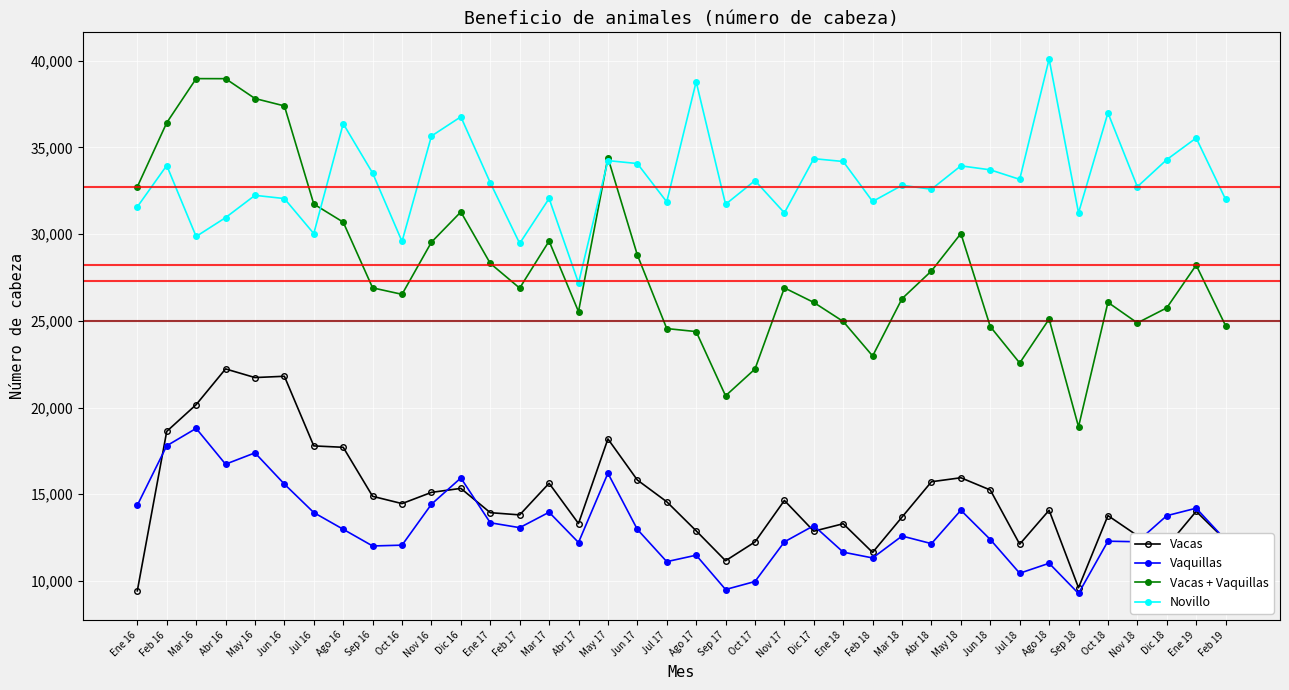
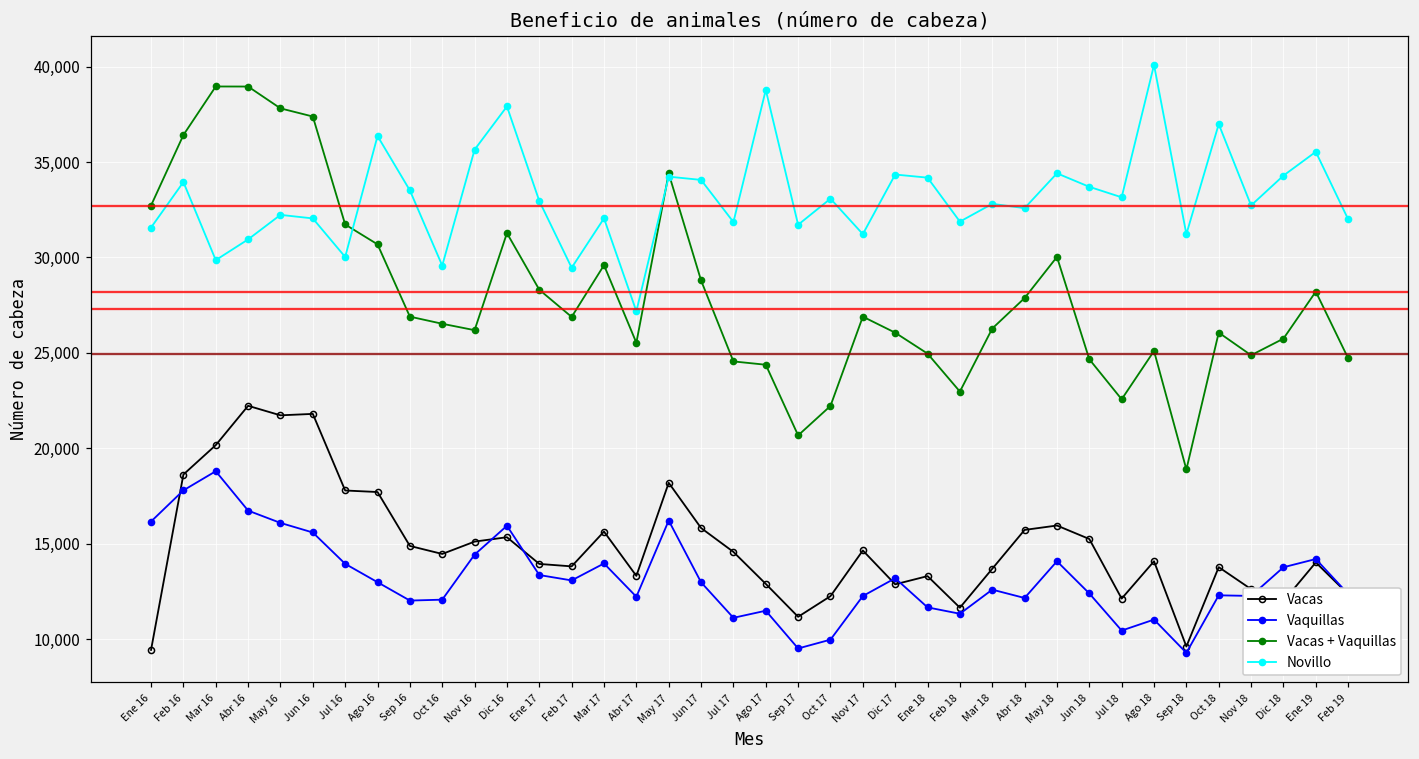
  {
    "Vacas": {
      "Ene 16": "9,400",
      "Feb 16": "18,600",
      "Mar 16": "20,200",
      "Abr 16": "22,200",
      "May 16": "21,700",
      "Jun 16": "21,800",
      "Jul 16": "17,800",
      "Ago 16": "17,700",
      "Sep 16": "14,900",
      "Oct 16": "14,500",
      "Nov 16": "15,100",
      "Dic 16": "15,300",
      "Ene 17": "13,900",
      "Feb 17": "13,800",
      "Mar 17": "15,600",
      "Abr 17": "13,300",
      "May 17": "18,200",
      "Jun 17": "15,800",
      "Jul 17": "14,600",
      "Ago 17": "12,900",
      "Sep 17": "11,200",
      "Oct 17": "12,300",
      "Nov 17": "14,600",
      "Dic 17": "12,900",
      "Ene 18": "13,300",
      "Feb 18": "11,600",
      "Mar 18": "13,700",
      "Abr 18": "15,700",
      "May 18": "16,000",
      "Jun 18": "15,200",
      "Jul 18": "12,100",
      "Ago 18": "14,100",
      "Sep 18": "9,600",
      "Oct 18": "13,800",
      "Ene 19": "14,000"
    },
    "Vaquillas": {
-     "Ene 16": "14,400",
+     "Ene 16": "16,200",
      "Feb 16": "17,800",
      "Mar 16": "18,800",
      "Abr 16": "16,700",
-     "May 16": "17,400",
+     "May 16": "16,100",
      "Jun 16": "15,600",
      "Jul 16": "13,900",
      "Ago 16": "13,000",
      "Sep 16": "12,000",
      "Oct 16": "12,100",
      "Nov 16": "14,400",
      "Dic 16": "15,900",
      "Ene 17": "13,400",
      "Feb 17": "13,100",
      "Mar 17": "14,000",
      "Abr 17": "12,200",
      "May 17": "16,200",
      "Jun 17": "13,000",
      "Jul 17": "11,100",
      "Ago 17": "11,500",
      "Sep 17": "9,500",
      "Oct 17": "10,000",
      "Nov 17": "12,300",
      "Dic 17": "13,200",
      "Ene 18": "11,700",
      "Feb 18": "11,300",
      "Mar 18": "12,600",
      "Abr 18": "12,200",
      "May 18": "14,100",
      "Jun 18": "12,400",
      "Jul 18": "10,400",
      "Ago 18": "11,000",
      "Sep 18": "9,300",
      "Oct 18": "12,300",
      "Dic 18": "13,800",
      "Ene 19": "14,200"
    },
    "Vacas + Vaquillas": {
      "Ene 16": "32,700",
      "Feb 16": "36,400",
      "Mar 16": "39,000",
      "Abr 16": "39,000",
      "May 16": "37,800",
      "Jun 16": "37,400",
      "Jul 16": "31,700",
      "Ago 16": "30,700",
      "Sep 16": "26,900",
      "Oct 16": "26,500",
-     "Nov 16": "29,500",
+     "Nov 16": "26,200",
      "Dic 16": "31,300",
      "Ene 17": "28,300",
      "Feb 17": "26,900",
      "Mar 17": "29,600",
      "Abr 17": "25,500",
      "May 17": "34,400",
      "Jun 17": "28,800",
      "Jul 17": "24,600",
      "Ago 17": "24,400",
      "Sep 17": "20,700",
      "Oct 17": "22,200",
      "Nov 17": "26,900",
      "Dic 17": "26,100",
      "Ene 18": "25,000",
      "Feb 18": "23,000",
      "Mar 18": "26,300",
      "Abr 18": "27,900",
      "May 18": "30,000",
      "Jun 18": "24,700",
      "Jul 18": "22,600",
      "Ago 18": "25,100",
      "Sep 18": "18,900",
      "Oct 18": "26,100",
      "Nov 18": "24,900",
      "Dic 18": "25,700",
      "Ene 19": "28,200",
      "Feb 19": "24,700"
    },
    "Novillo": {
      "Ene 16": "31,600",
      "Feb 16": "34,000",
      "Mar 16": "29,900",
      "Abr 16": "30,900",
      "May 16": "32,200",
      "Jun 16": "32,000",
      "Jul 16": "30,000",
      "Ago 16": "36,400",
      "Sep 16": "33,500",
      "Oct 16": "29,600",
      "Nov 16": "35,700",
-     "Dic 16": "36,800",
+     "Dic 16": "37,900",
      "Ene 17": "33,000",
      "Feb 17": "29,500",
      "Mar 17": "32,100",
      "Abr 17": "27,200",
      "May 17": "34,200",
      "Jun 17": "34,100",
      "Jul 17": "31,900",
      "Ago 17": "38,800",
      "Sep 17": "31,700",
      "Oct 17": "33,100",
      "Nov 17": "31,200",
      "Dic 17": "34,300",
      "Ene 18": "34,200",
      "Feb 18": "31,900",
      "Mar 18": "32,800",
      "Abr 18": "32,600",
-     "May 18": "33,900",
+     "May 18": "34,400",
      "Jun 18": "33,700",
      "Jul 18": "33,200",
      "Ago 18": "40,100",
      "Sep 18": "31,200",
      "Oct 18": "37,000",
      "Nov 18": "32,700",
      "Dic 18": "34,300",
      "Ene 19": "35,500",
      "Feb 19": "32,000"
    }
  }
